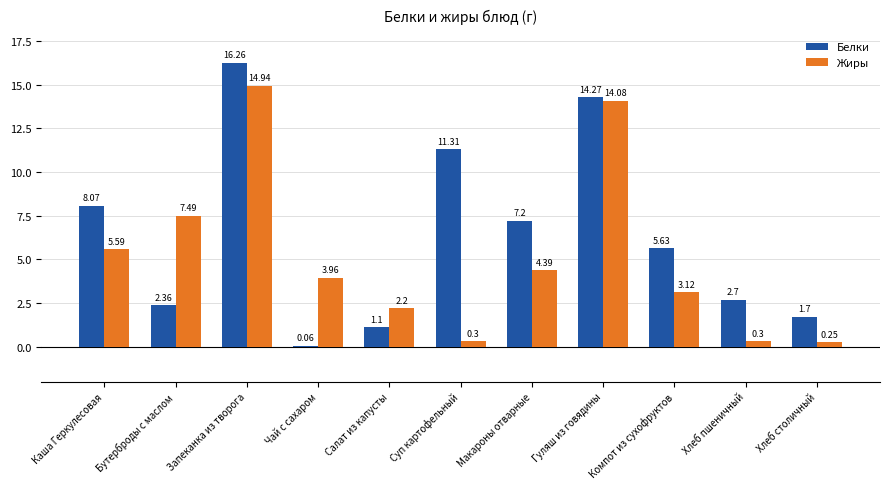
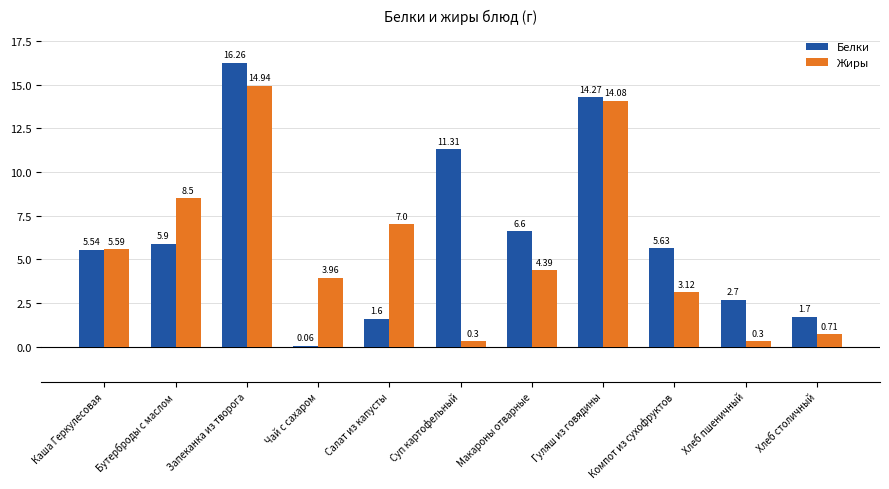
  {
    "Белки": {
-     "Каша Геркулесовая": 8.07,
-     "Бутерброды с маслом": 2.36,
+     "Каша Геркулесовая": 5.54,
+     "Бутерброды с маслом": 5.9,
      "Запеканка из творога": 16.26,
      "Чай с сахаром": 0.06,
-     "Салат из капусты": 1.1,
+     "Салат из капусты": 1.6,
      "Суп картофельный": 11.31,
-     "Макароны отварные": 7.2,
+     "Макароны отварные": 6.6,
      "Гуляш из говядины": 14.27,
      "Компот из сухофруктов": 5.63,
      "Хлеб пшеничный": 2.7,
      "Хлеб столичный": 1.7
    },
    "Жиры": {
      "Каша Геркулесовая": 5.59,
-     "Бутерброды с маслом": 7.49,
+     "Бутерброды с маслом": 8.5,
      "Запеканка из творога": 14.94,
      "Чай с сахаром": 3.96,
-     "Салат из капусты": 2.2,
+     "Салат из капусты": 7.0,
      "Суп картофельный": 0.3,
      "Макароны отварные": 4.39,
      "Гуляш из говядины": 14.08,
      "Компот из сухофруктов": 3.12,
      "Хлеб пшеничный": 0.3,
-     "Хлеб столичный": 0.25
+     "Хлеб столичный": 0.71
    }
  }
